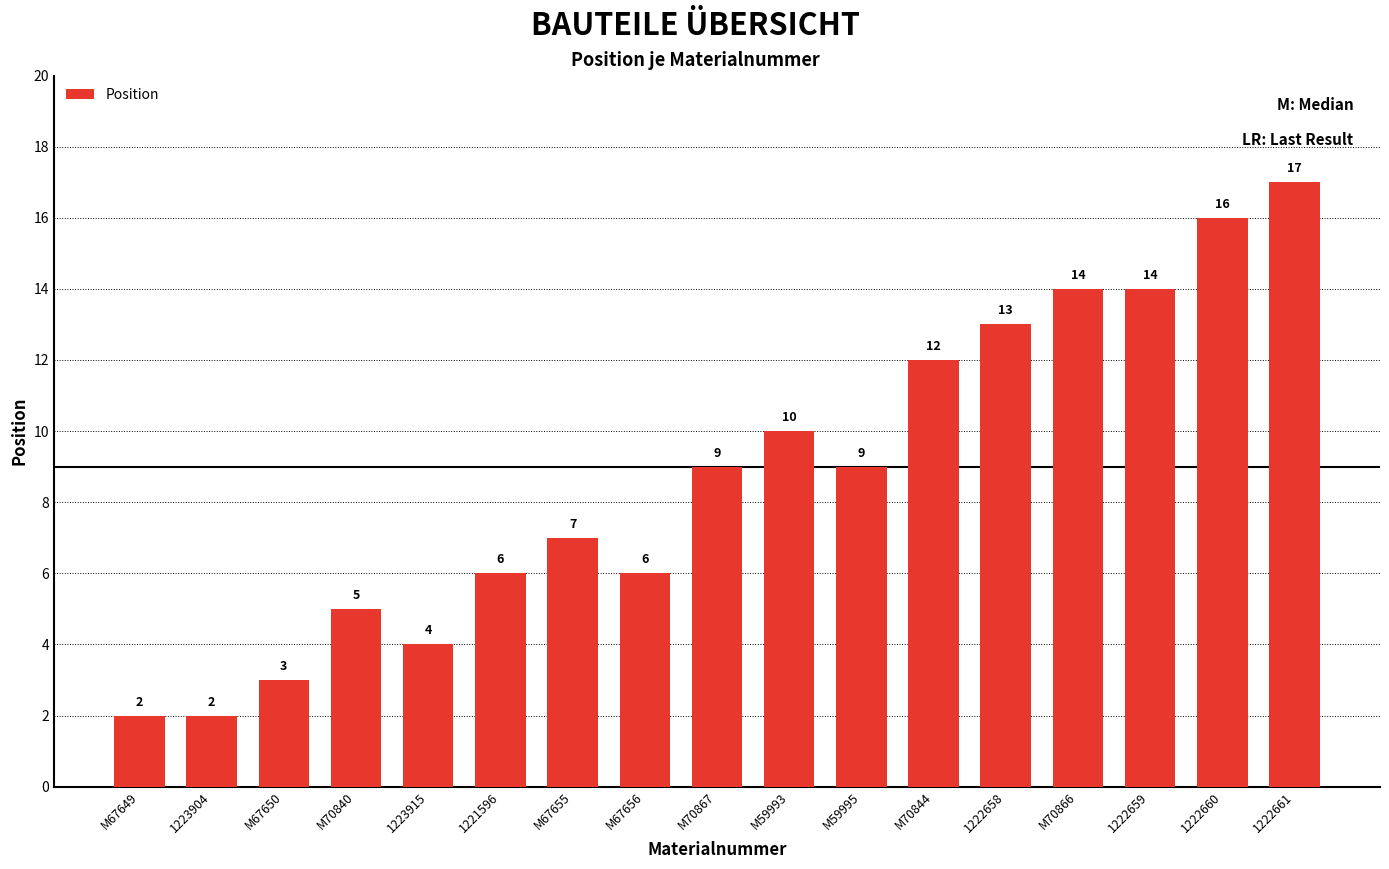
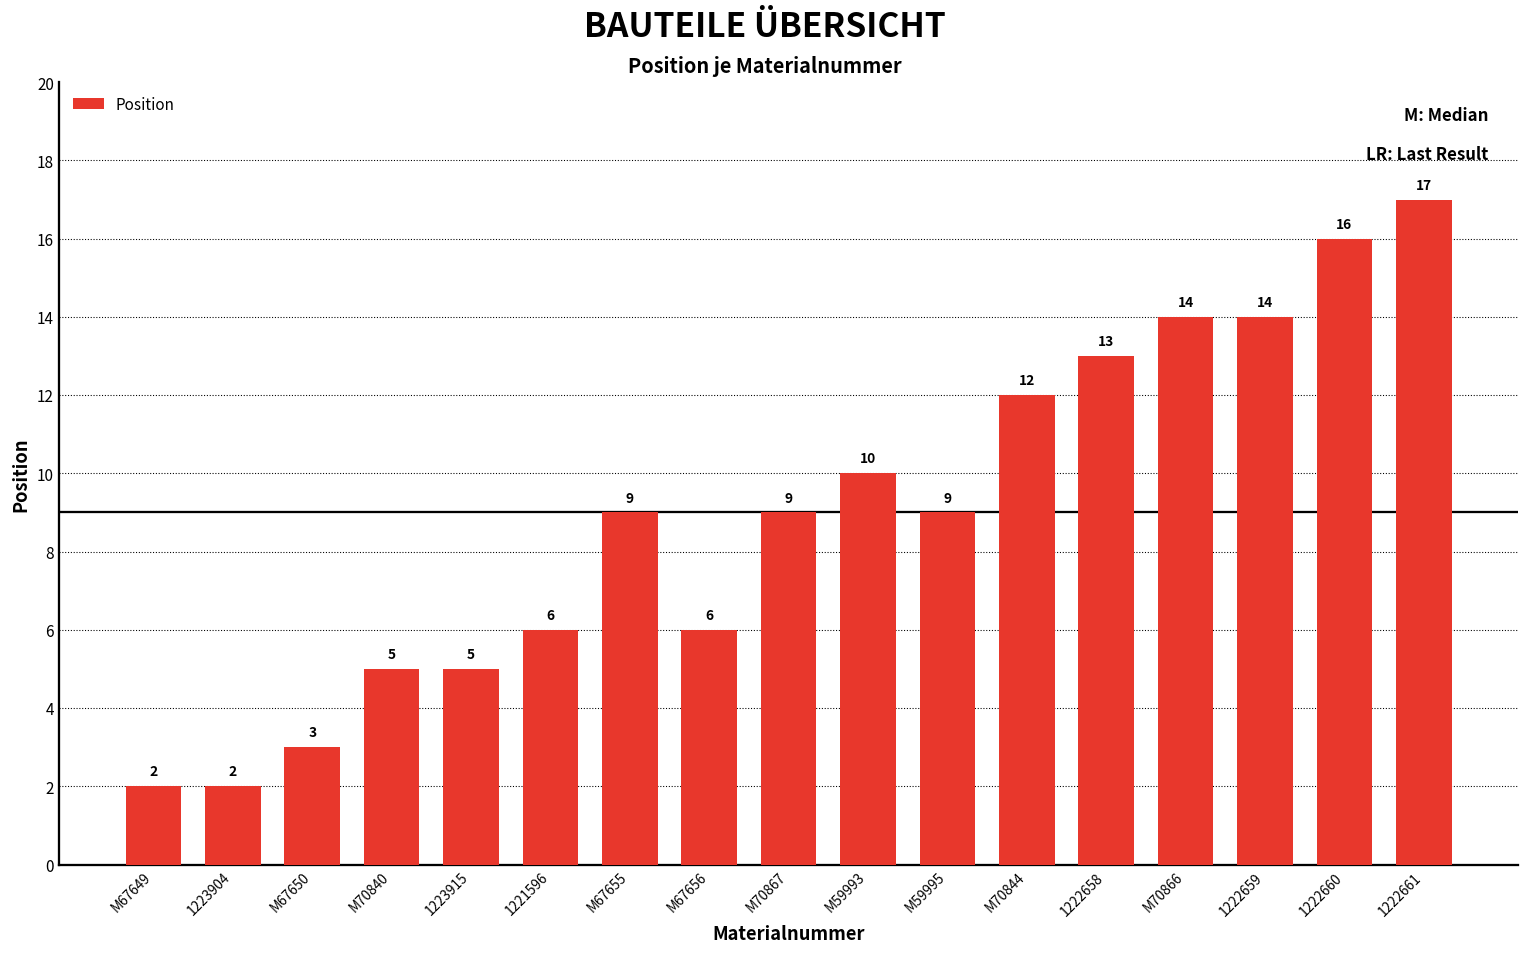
  {
    "M67649": 2,
    "1223904": 2,
    "M67650": 3,
    "M70840": 5,
-   "1223915": 4,
+   "1223915": 5,
    "1221596": 6,
-   "M67655": 7,
+   "M67655": 9,
    "M67656": 6,
    "M70867": 9,
    "M59993": 10,
    "M59995": 9,
    "M70844": 12,
    "1222658": 13,
    "M70866": 14,
    "1222659": 14,
    "1222660": 16,
    "1222661": 17
  }
